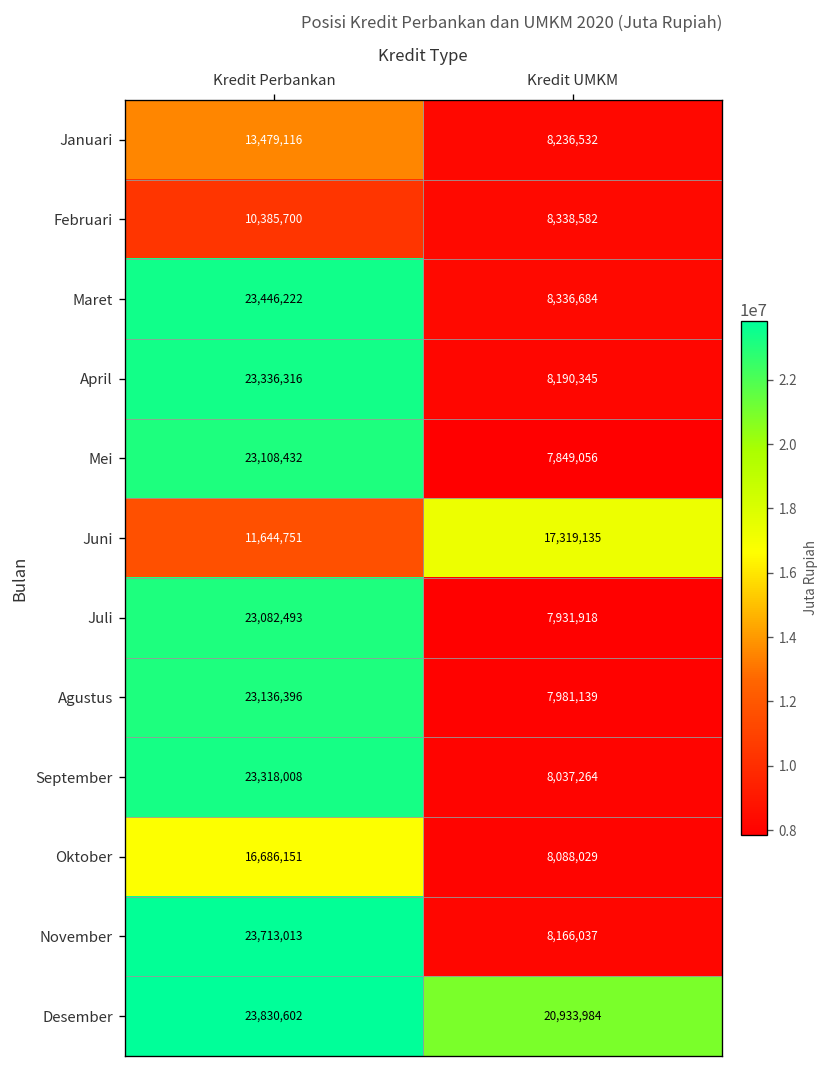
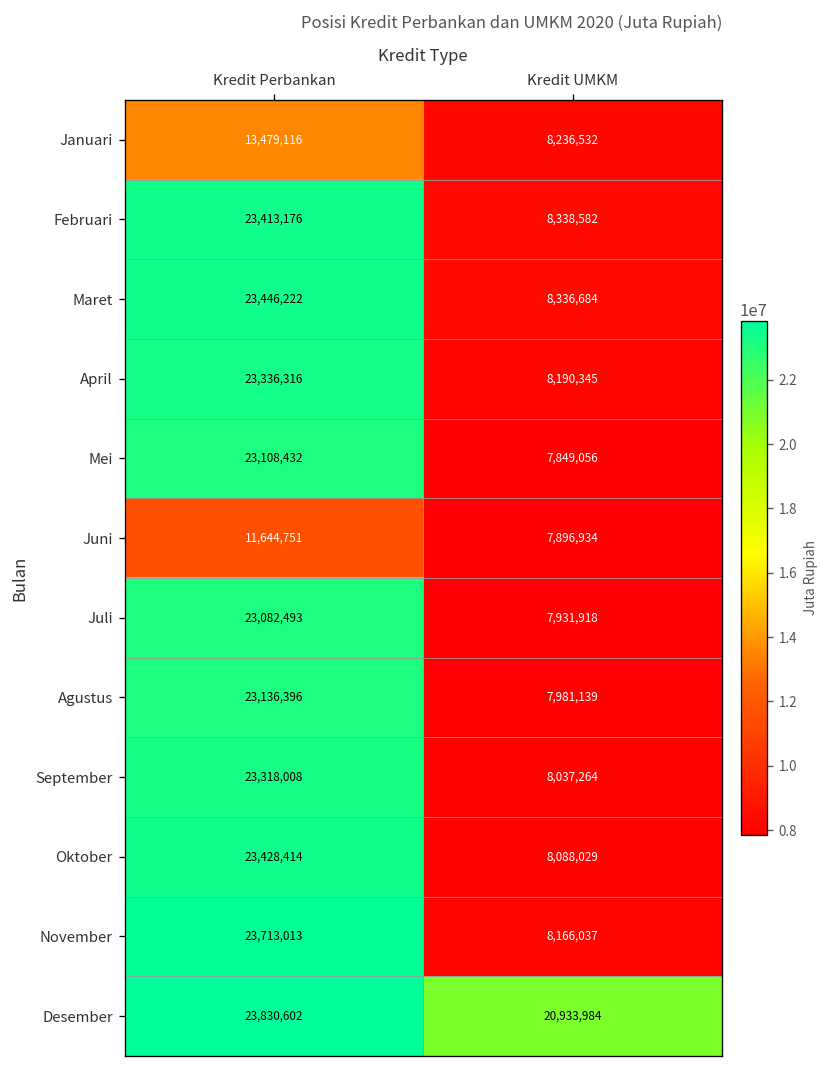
  {
    "Januari": {
      "Kredit Perbankan": "13,479,116",
      "Kredit UMKM": "8,236,532"
    },
    "Februari": {
-     "Kredit Perbankan": "10,385,700",
+     "Kredit Perbankan": "23,413,176",
      "Kredit UMKM": "8,338,582"
    },
    "Maret": {
      "Kredit Perbankan": "23,446,222",
      "Kredit UMKM": "8,336,684"
    },
    "April": {
      "Kredit Perbankan": "23,336,316",
      "Kredit UMKM": "8,190,345"
    },
    "Mei": {
      "Kredit Perbankan": "23,108,432",
      "Kredit UMKM": "7,849,056"
    },
    "Juni": {
      "Kredit Perbankan": "11,644,751",
-     "Kredit UMKM": "17,319,135"
+     "Kredit UMKM": "7,896,934"
    },
    "Juli": {
      "Kredit Perbankan": "23,082,493",
      "Kredit UMKM": "7,931,918"
    },
    "Agustus": {
      "Kredit Perbankan": "23,136,396",
      "Kredit UMKM": "7,981,139"
    },
    "September": {
      "Kredit Perbankan": "23,318,008",
      "Kredit UMKM": "8,037,264"
    },
    "Oktober": {
-     "Kredit Perbankan": "16,686,151",
+     "Kredit Perbankan": "23,428,414",
      "Kredit UMKM": "8,088,029"
    },
    "November": {
      "Kredit Perbankan": "23,713,013",
      "Kredit UMKM": "8,166,037"
    },
    "Desember": {
      "Kredit Perbankan": "23,830,602",
      "Kredit UMKM": "20,933,984"
    }
  }
